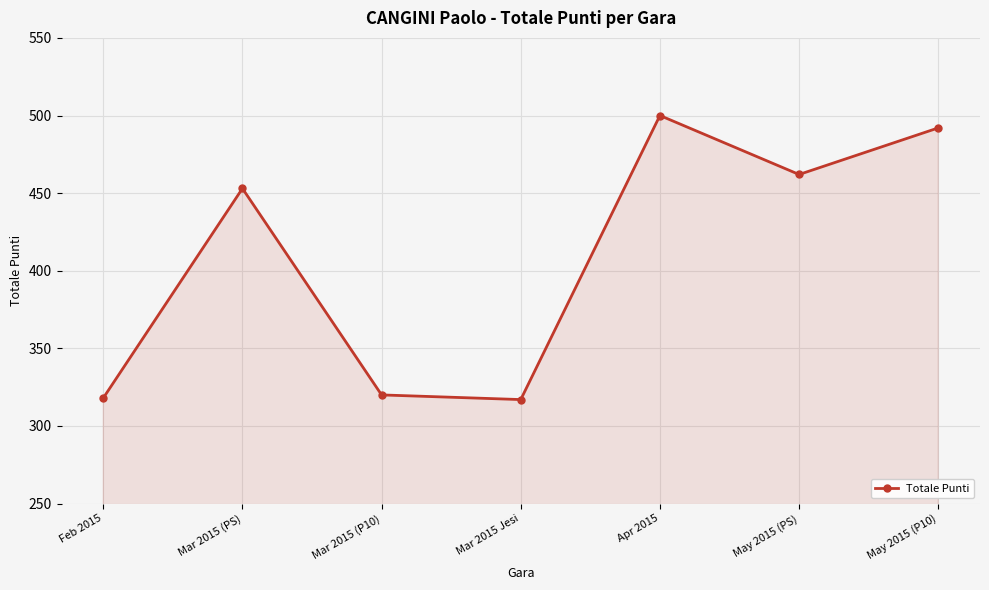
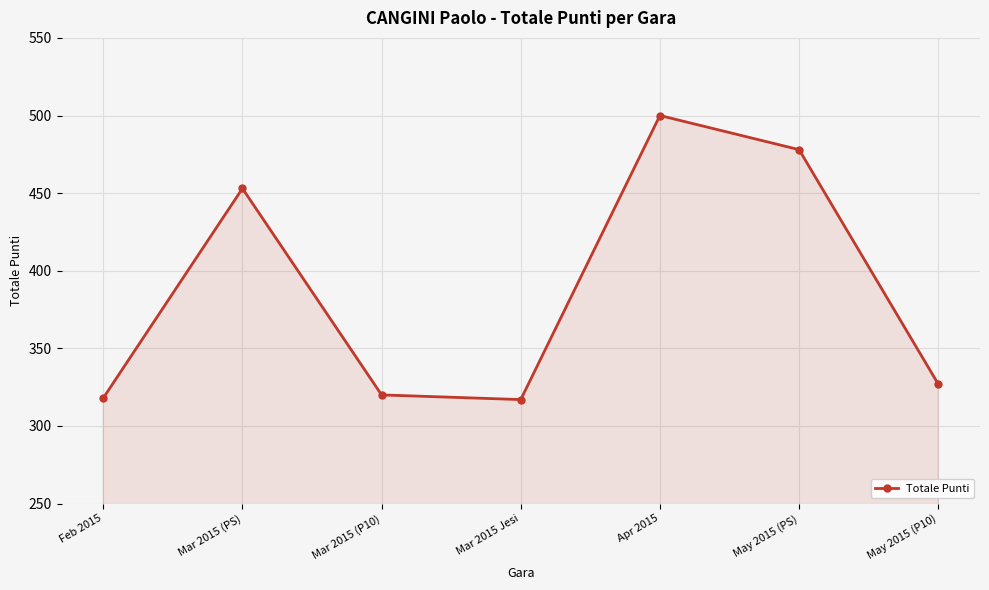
  {
    "Feb 2015": 318,
    "Mar 2015 (PS)": 453,
    "Mar 2015 (P10)": 320,
    "Mar 2015 Jesi": 317,
    "Apr 2015": 500,
-   "May 2015 (PS)": 462,
-   "May 2015 (P10)": 492
+   "May 2015 (PS)": 478,
+   "May 2015 (P10)": 327
  }
